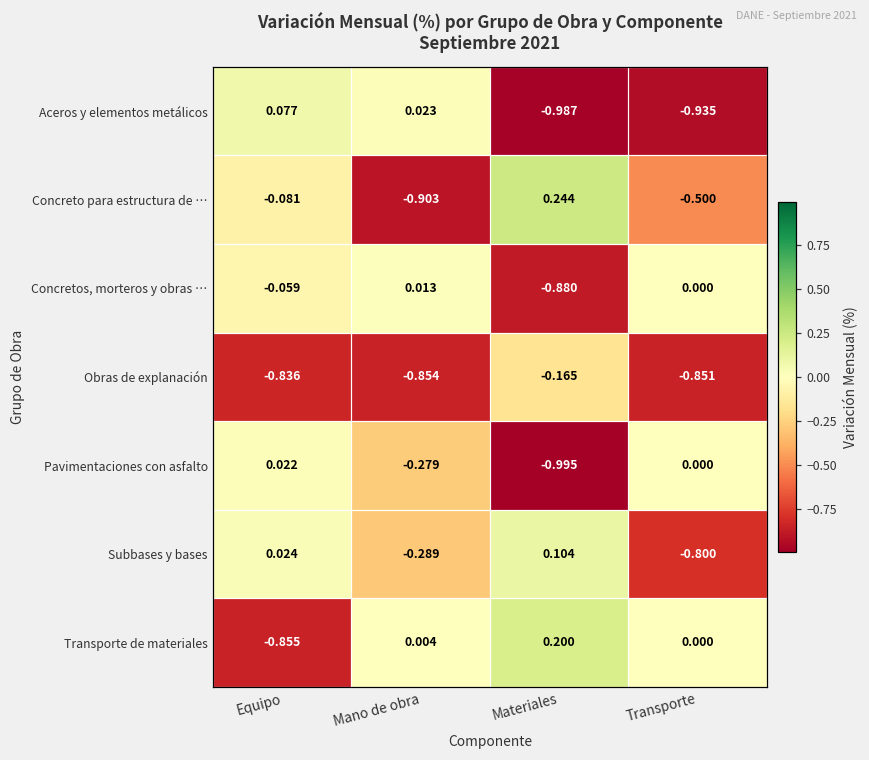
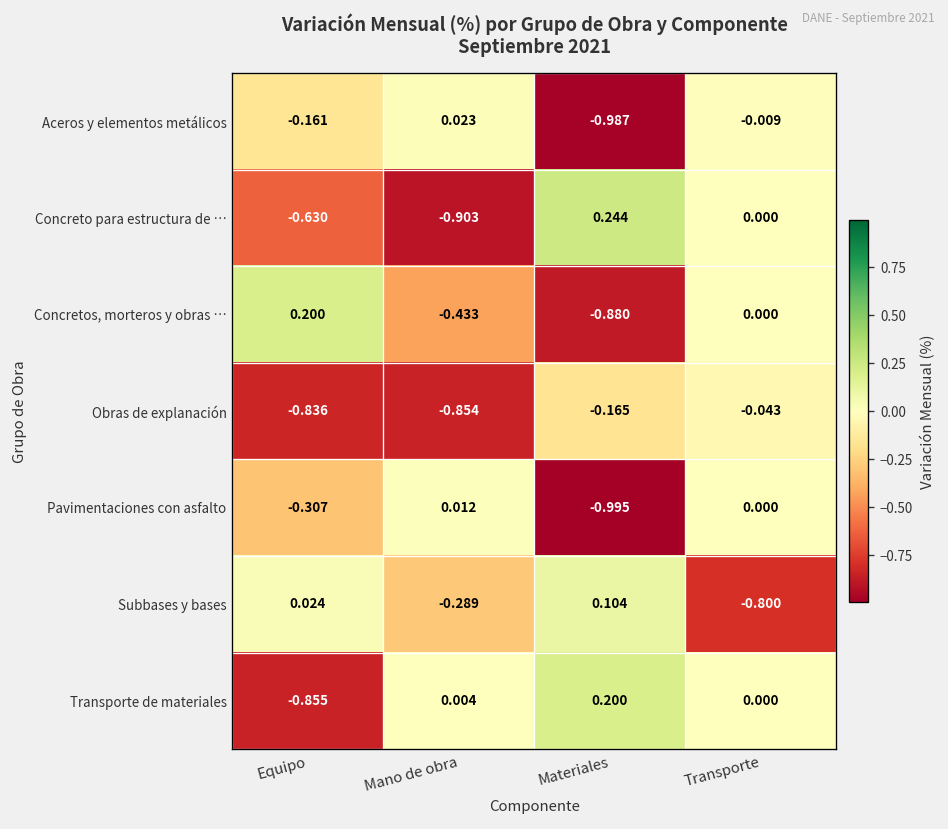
  {
    "Aceros y elementos metálicos": {
-     "Equipo": 0.077,
+     "Equipo": -0.161,
      "Mano de obra": 0.023,
      "Materiales": -0.987,
-     "Transporte": -0.935
+     "Transporte": -0.009
    },
    "Concreto para estructura de …": {
-     "Equipo": -0.081,
+     "Equipo": -0.630,
      "Mano de obra": -0.903,
      "Materiales": 0.244,
-     "Transporte": -0.500
+     "Transporte": 0.000
    },
    "Concretos, morteros y obras …": {
-     "Equipo": -0.059,
-     "Mano de obra": 0.013,
+     "Equipo": 0.200,
+     "Mano de obra": -0.433,
      "Materiales": -0.880,
      "Transporte": 0.000
    },
    "Obras de explanación": {
      "Equipo": -0.836,
      "Mano de obra": -0.854,
      "Materiales": -0.165,
-     "Transporte": -0.851
+     "Transporte": -0.043
    },
    "Pavimentaciones con asfalto": {
-     "Equipo": 0.022,
-     "Mano de obra": -0.279,
+     "Equipo": -0.307,
+     "Mano de obra": 0.012,
      "Materiales": -0.995,
      "Transporte": 0.000
    },
    "Subbases y bases": {
      "Equipo": 0.024,
      "Mano de obra": -0.289,
      "Materiales": 0.104,
      "Transporte": -0.800
    },
    "Transporte de materiales": {
      "Equipo": -0.855,
      "Mano de obra": 0.004,
      "Materiales": 0.200,
      "Transporte": 0.000
    }
  }
